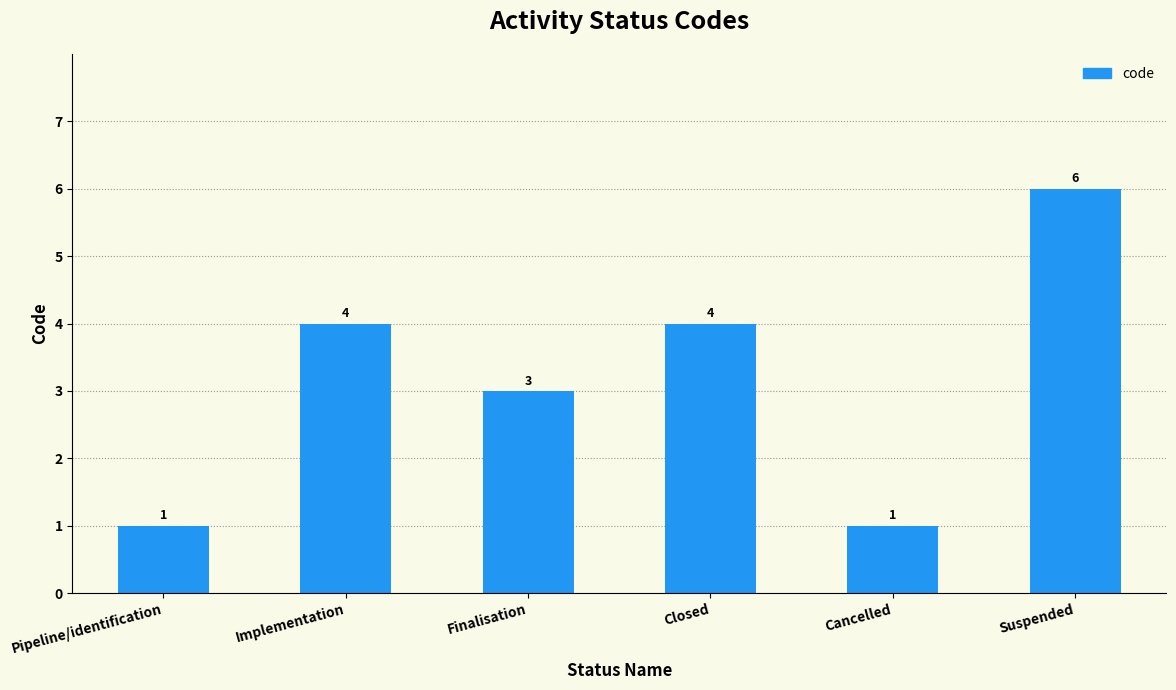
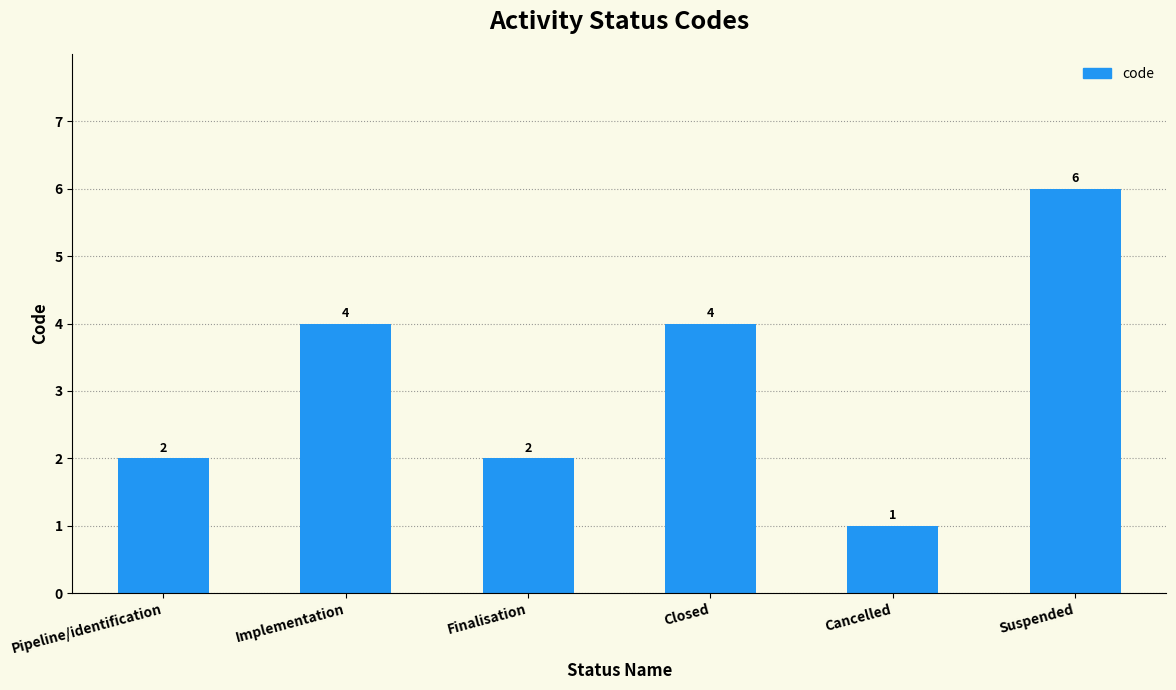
  {
-   "Pipeline/identification": 1,
+   "Pipeline/identification": 2,
    "Implementation": 4,
-   "Finalisation": 3,
+   "Finalisation": 2,
    "Closed": 4,
    "Cancelled": 1,
    "Suspended": 6
  }
